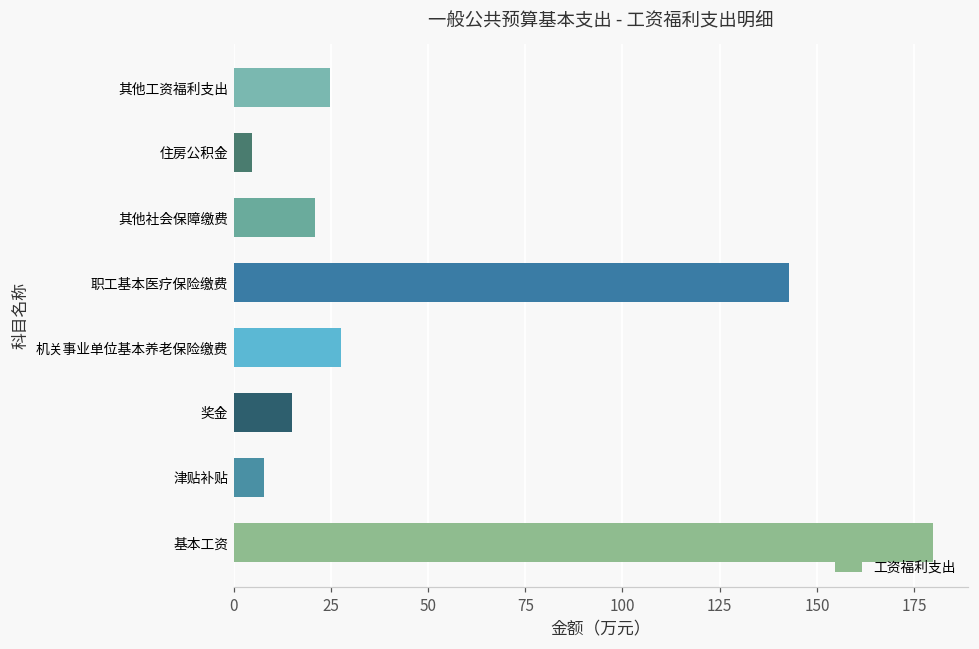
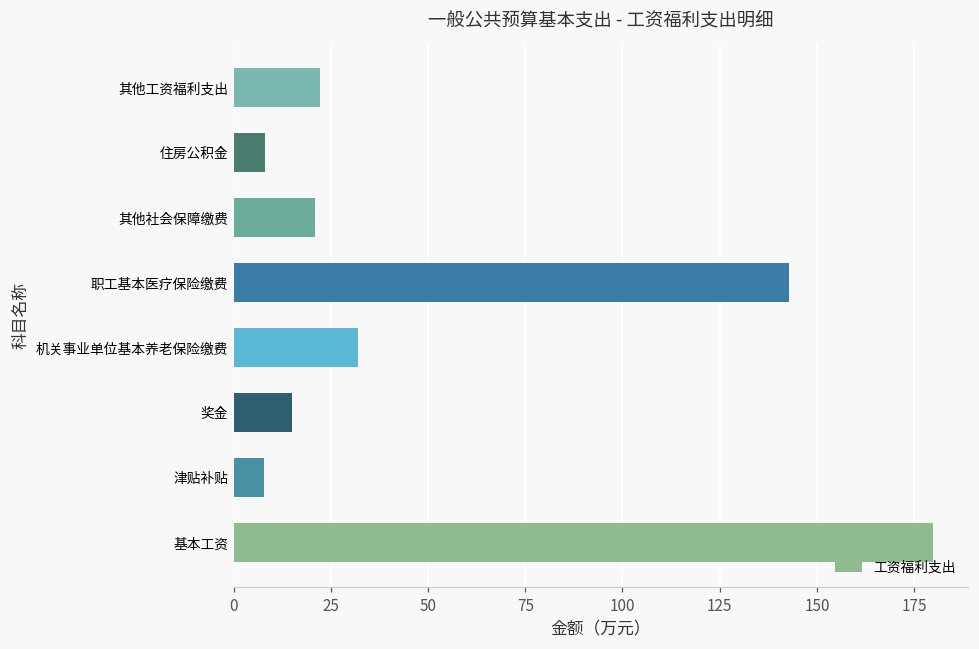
  {
-   "其他工资福利支出": 25,
-   "住房公积金": 5,
+   "其他工资福利支出": 22,
+   "住房公积金": 8,
    "其他社会保障缴费": 21,
    "职工基本医疗保险缴费": 143,
-   "机关事业单位基本养老保险缴费": 28,
+   "机关事业单位基本养老保险缴费": 32,
    "奖金": 15,
    "津贴补贴": 8,
    "基本工资": 180
  }
